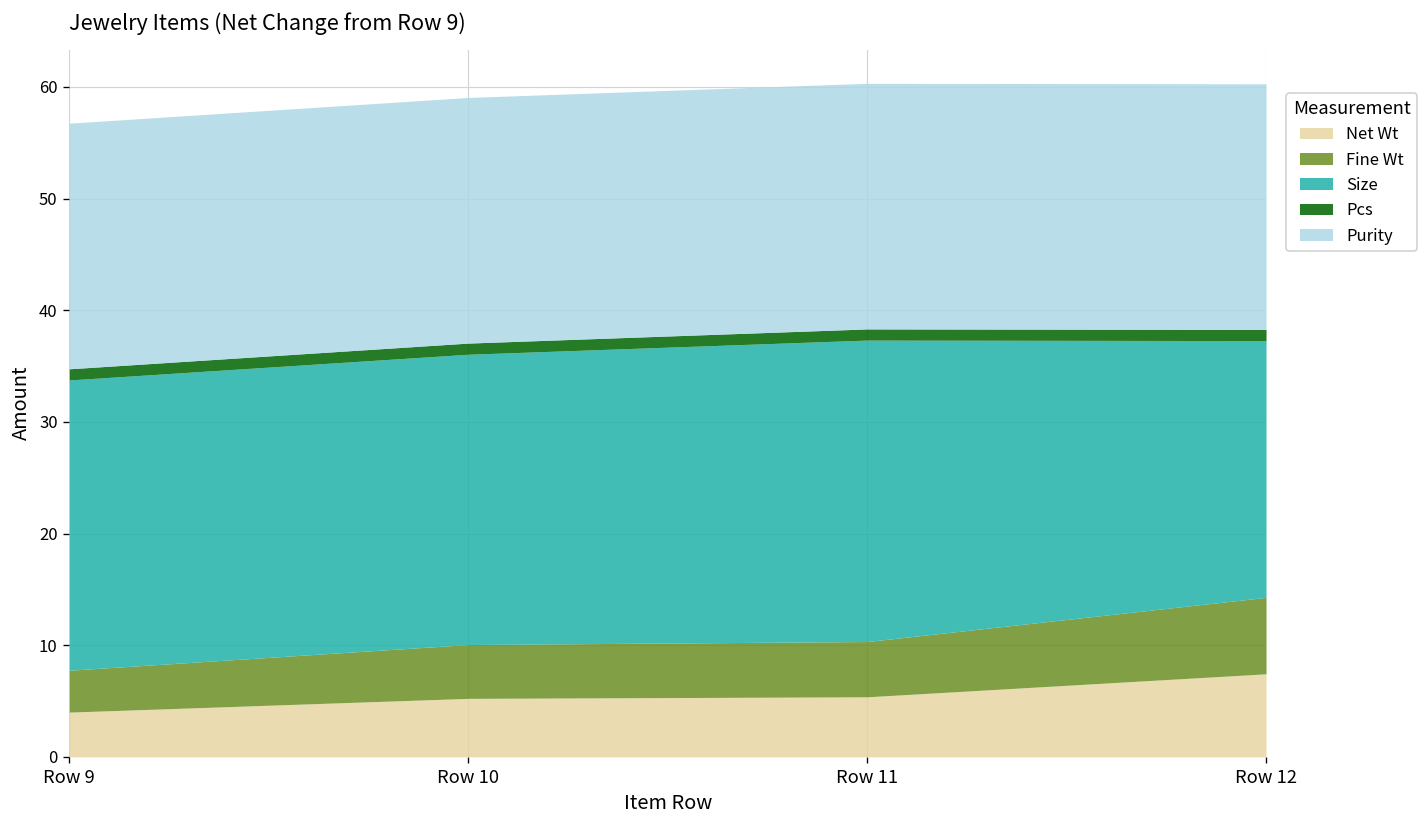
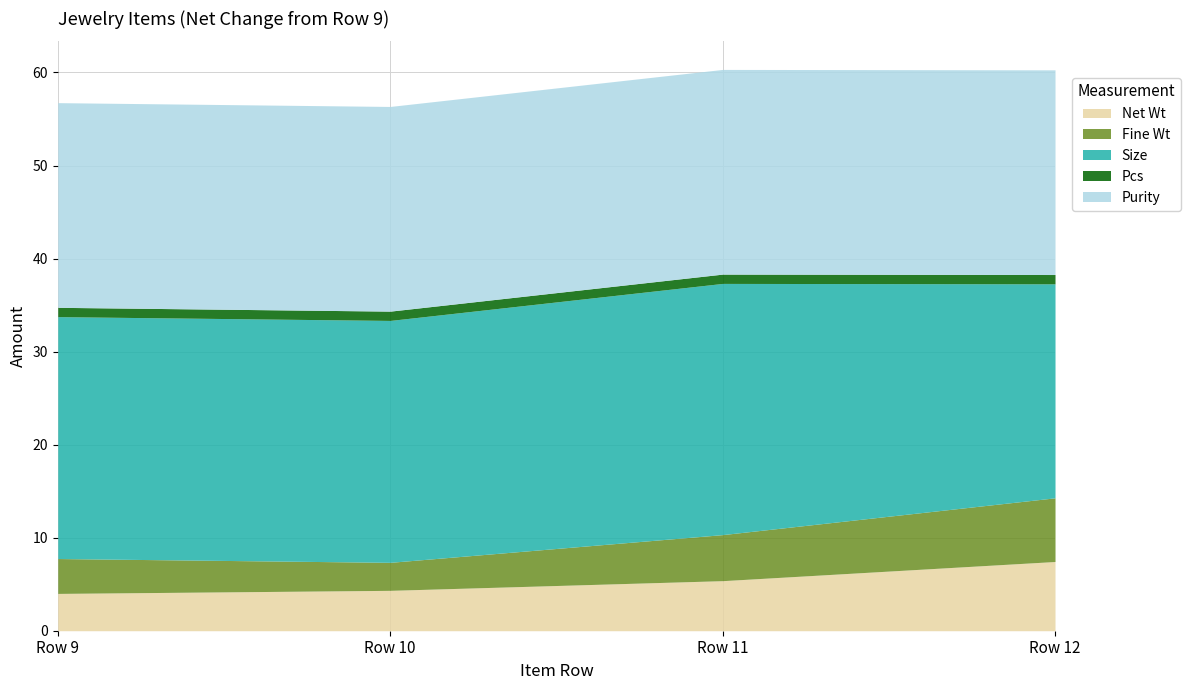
  {
    "Net Wt": {
      "Row 9": 4,
-     "Row 10": 5,
+     "Row 10": 4,
      "Row 11": 5,
      "Row 12": 7
    },
    "Fine Wt": {
      "Row 9": 4,
-     "Row 10": 5,
+     "Row 10": 3,
      "Row 11": 5,
      "Row 12": 7
    },
    "Size": {
      "Row 9": 26,
      "Row 10": 26,
      "Row 11": 27,
      "Row 12": 23
    },
    "Pcs": {
      "Row 9": 1,
      "Row 10": 1,
      "Row 11": 1,
      "Row 12": 1
    },
    "Purity": {
      "Row 9": 22,
      "Row 10": 22,
      "Row 11": 22,
      "Row 12": 22
    }
  }
